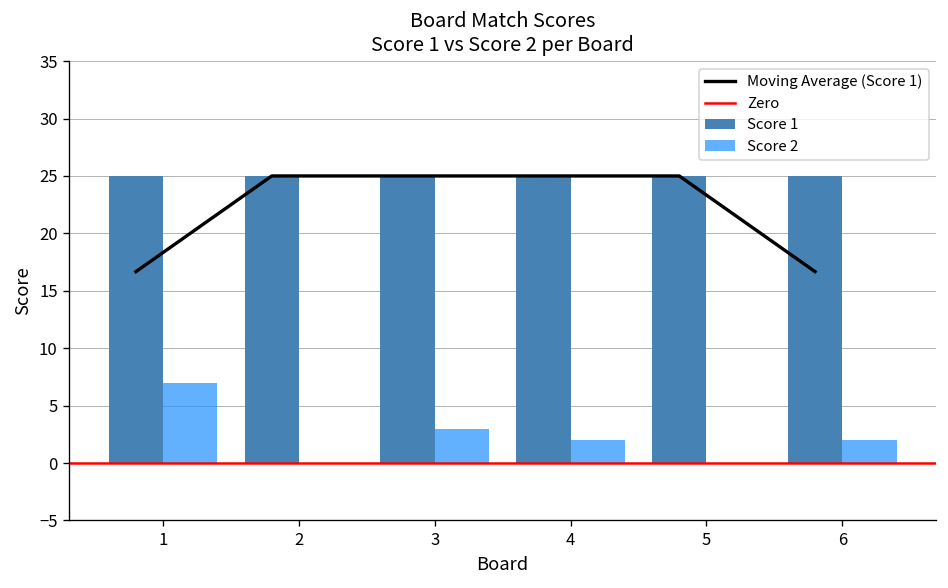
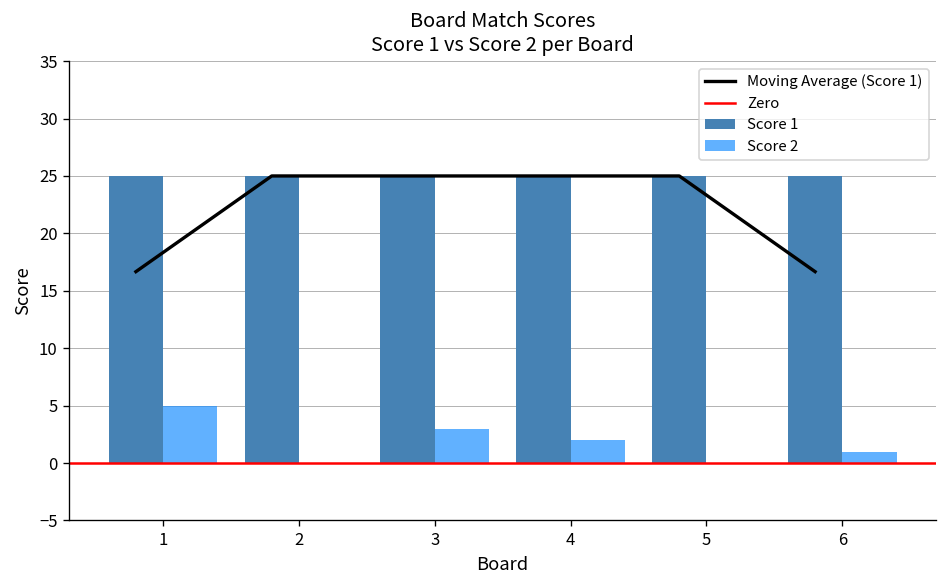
  {
    "Score 1": {
      "1": 25,
      "2": 25,
      "3": 25,
      "4": 25,
      "5": 25,
      "6": 25
    },
    "Score 2": {
-     "1": 7,
+     "1": 5,
      "2": 0,
      "3": 3,
      "4": 2,
      "5": 0,
-     "6": 2
+     "6": 1
    }
  }
